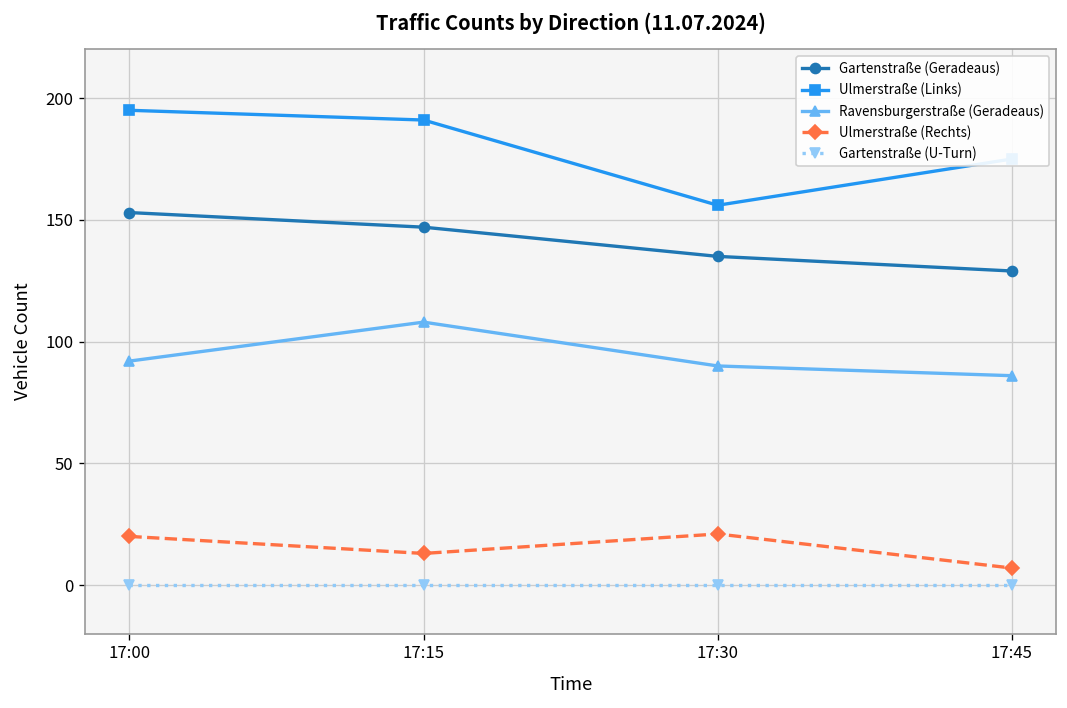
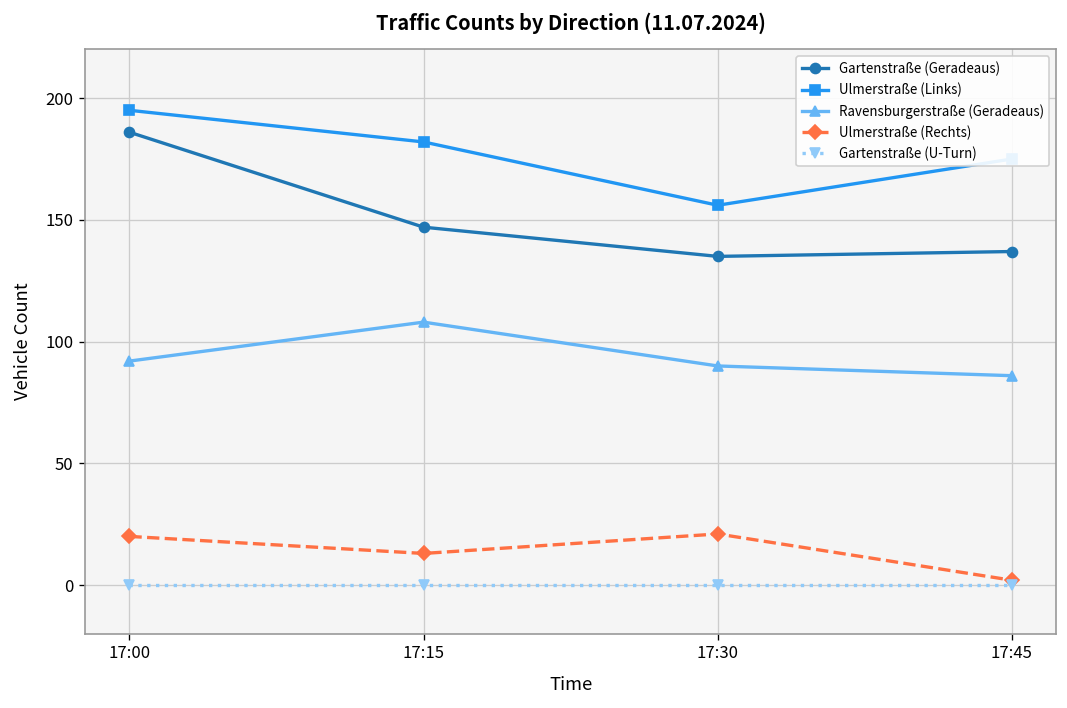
  {
    "Gartenstraße (Geradeaus)": {
-     "17:00": 153,
+     "17:00": 186,
      "17:15": 147,
      "17:30": 135,
-     "17:45": 129
+     "17:45": 137
    },
    "Ulmerstraße (Links)": {
      "17:00": 195,
-     "17:15": 191,
+     "17:15": 182,
      "17:30": 156
    },
    "Ulmerstraße (Rechts)": {
      "17:00": 20,
      "17:15": 13,
      "17:30": 21,
-     "17:45": 7
+     "17:45": 2
    }
  }
